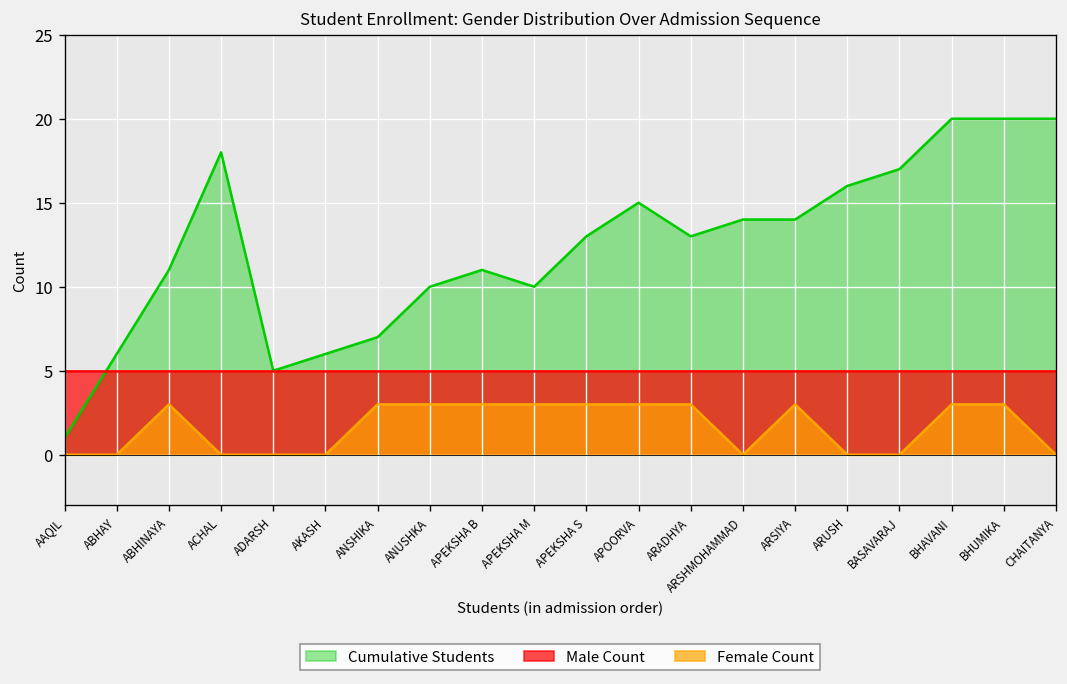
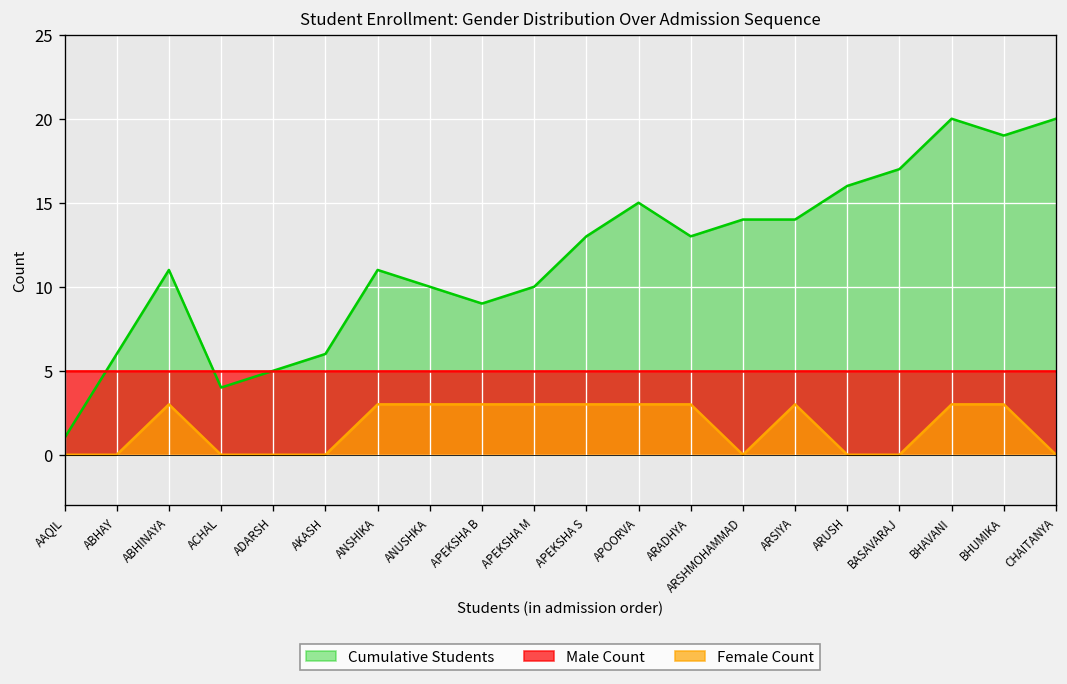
  {
    "Cumulative Students": {
      "AAQIL": 1,
      "ABHAY": 6,
      "ABHINAYA": 11,
-     "ACHAL": 18,
+     "ACHAL": 4,
      "AKASH": 6,
-     "ANSHIKA": 7,
+     "ANSHIKA": 11,
      "ANUSHKA": 10,
-     "APEKSHA B": 11,
+     "APEKSHA B": 9,
      "APEKSHA M": 10,
      "APEKSHA S": 13,
      "APOORVA": 15,
      "ARADHYA": 13,
      "ARSHMOHAMMAD": 14,
      "ARSIYA": 14,
      "ARUSH": 16,
      "BASAVARAJ": 17,
      "BHAVANI": 20,
-     "BHUMIKA": 20,
+     "BHUMIKA": 19,
      "CHAITANYA": 20
    },
    "Male Count": {
      "AAQIL": 5,
      "ABHAY": 5,
      "ABHINAYA": 5,
      "ACHAL": 5,
      "AKASH": 5,
      "ANSHIKA": 5,
      "ANUSHKA": 5,
      "APEKSHA B": 5,
      "APEKSHA M": 5,
      "APEKSHA S": 5,
      "APOORVA": 5,
      "ARADHYA": 5,
      "ARSHMOHAMMAD": 5,
      "ARSIYA": 5,
      "ARUSH": 5,
      "BASAVARAJ": 5,
      "BHAVANI": 5,
      "BHUMIKA": 5,
      "CHAITANYA": 5
    },
    "Female Count": {
      "AAQIL": 0,
      "ABHAY": 0,
      "ABHINAYA": 3,
      "ACHAL": 0,
      "ADARSH": 0,
      "AKASH": 0,
      "ANSHIKA": 3,
      "ANUSHKA": 3,
      "APEKSHA B": 3,
      "APEKSHA M": 3,
      "APEKSHA S": 3,
      "APOORVA": 3,
      "ARADHYA": 3,
      "ARSHMOHAMMAD": 0,
      "ARSIYA": 3,
      "ARUSH": 0,
      "BASAVARAJ": 0,
      "BHAVANI": 3,
      "BHUMIKA": 3,
      "CHAITANYA": 0
    }
  }
